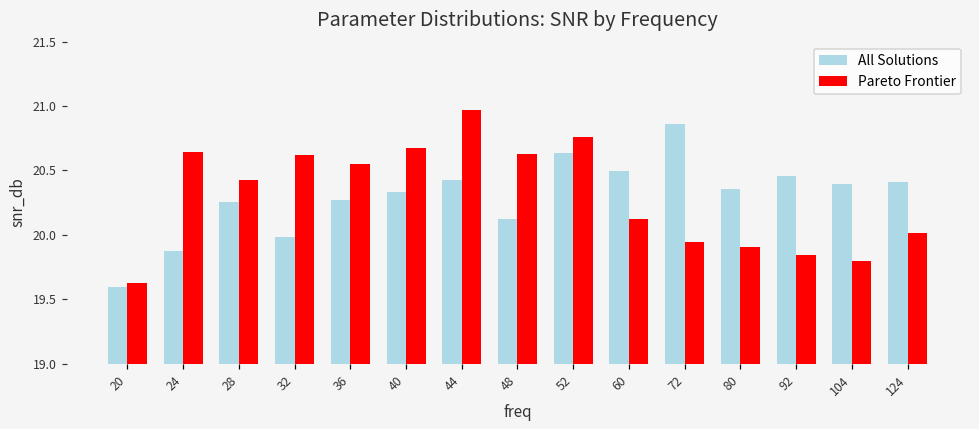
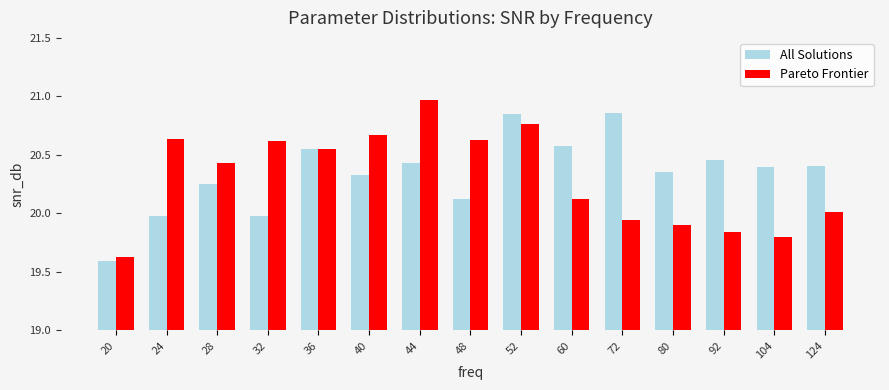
  {
    "All Solutions": {
      "20": 19.59,
-     "24": 19.88,
+     "24": 19.98,
      "28": 20.25,
      "32": 19.98,
-     "36": 20.27,
+     "36": 20.55,
      "40": 20.33,
      "44": 20.43,
      "48": 20.12,
-     "52": 20.63,
-     "60": 20.50,
+     "52": 20.85,
+     "60": 20.57,
      "72": 20.86,
      "80": 20.36,
      "92": 20.45,
      "104": 20.40,
      "124": 20.41
    },
    "Pareto Frontier": {
      "20": 19.63,
      "24": 20.64,
      "28": 20.43,
      "32": 20.62,
      "36": 20.55,
      "40": 20.67,
      "44": 20.97,
      "48": 20.63,
      "52": 20.76,
      "60": 20.12,
      "72": 19.95,
      "80": 19.91,
      "92": 19.84,
      "104": 19.80,
      "124": 20.02
    }
  }
